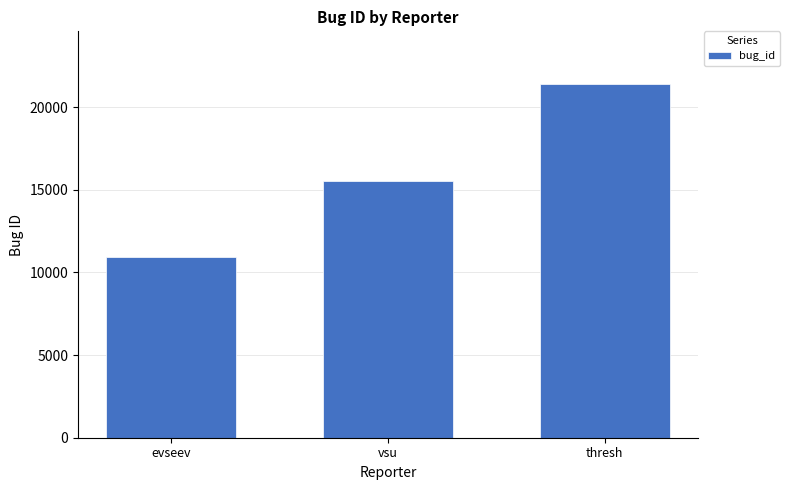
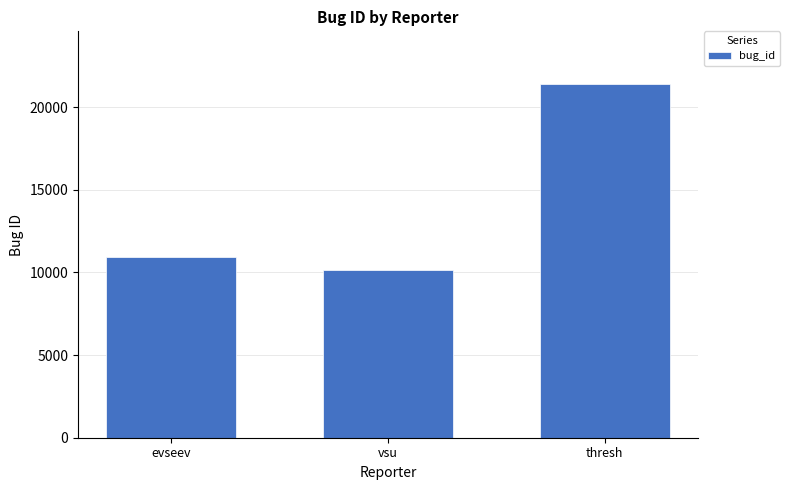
  {
    "evseev": 11000,
-   "vsu": 15600,
+   "vsu": 10100,
    "thresh": 21400
  }
